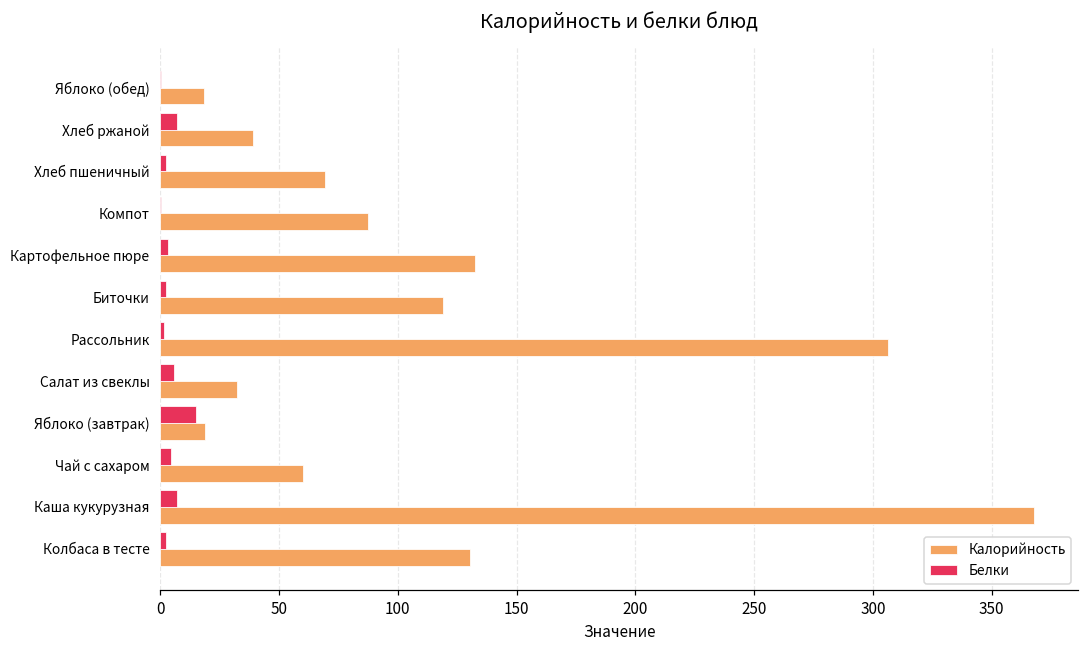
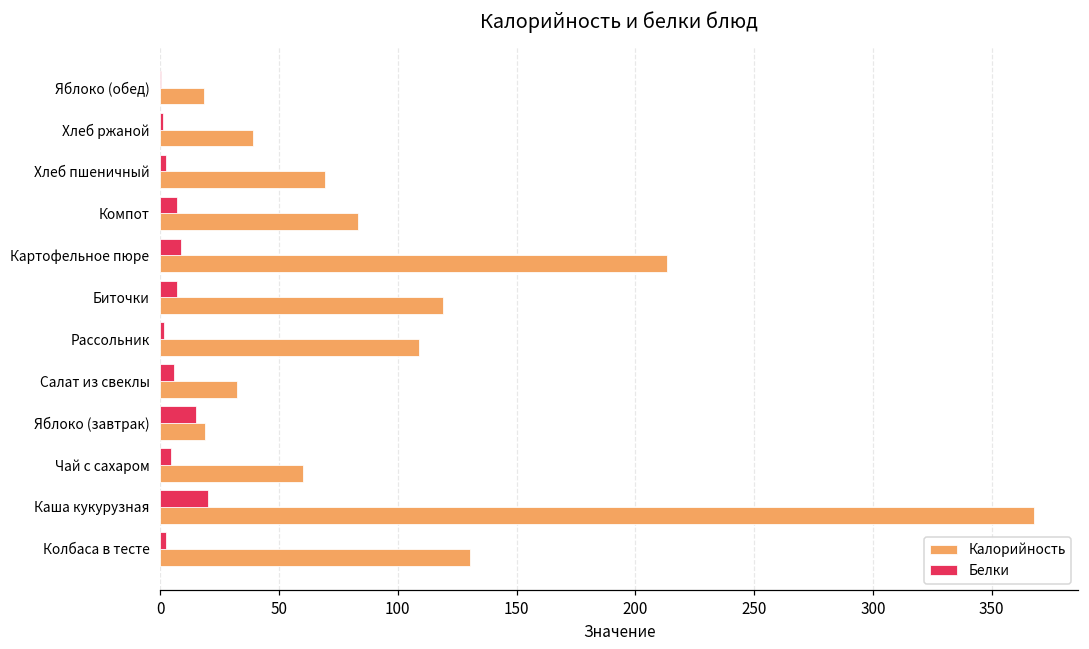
  {
    "Калорийность": {
      "Яблоко (обед)": 18,
      "Хлеб ржаной": 39,
      "Хлеб пшеничный": 69,
-     "Компот": 88,
-     "Картофельное пюре": 133,
+     "Компот": 83,
+     "Картофельное пюре": 213,
      "Биточки": 119,
-     "Рассольник": 306,
+     "Рассольник": 109,
      "Салат из свеклы": 32,
      "Яблоко (завтрак)": 19,
      "Чай с сахаром": 60,
      "Каша кукурузная": 368,
      "Колбаса в тесте": 130
    },
    "Белки": {
-     "Хлеб ржаной": 7,
+     "Хлеб ржаной": 1,
      "Хлеб пшеничный": 2,
-     "Компот": 0,
-     "Картофельное пюре": 3,
-     "Биточки": 2,
+     "Компот": 7,
+     "Картофельное пюре": 9,
+     "Биточки": 7,
      "Рассольник": 2,
      "Салат из свеклы": 6,
      "Яблоко (завтрак)": 15,
      "Чай с сахаром": 5,
-     "Каша кукурузная": 7,
+     "Каша кукурузная": 20,
      "Колбаса в тесте": 3
    }
  }
